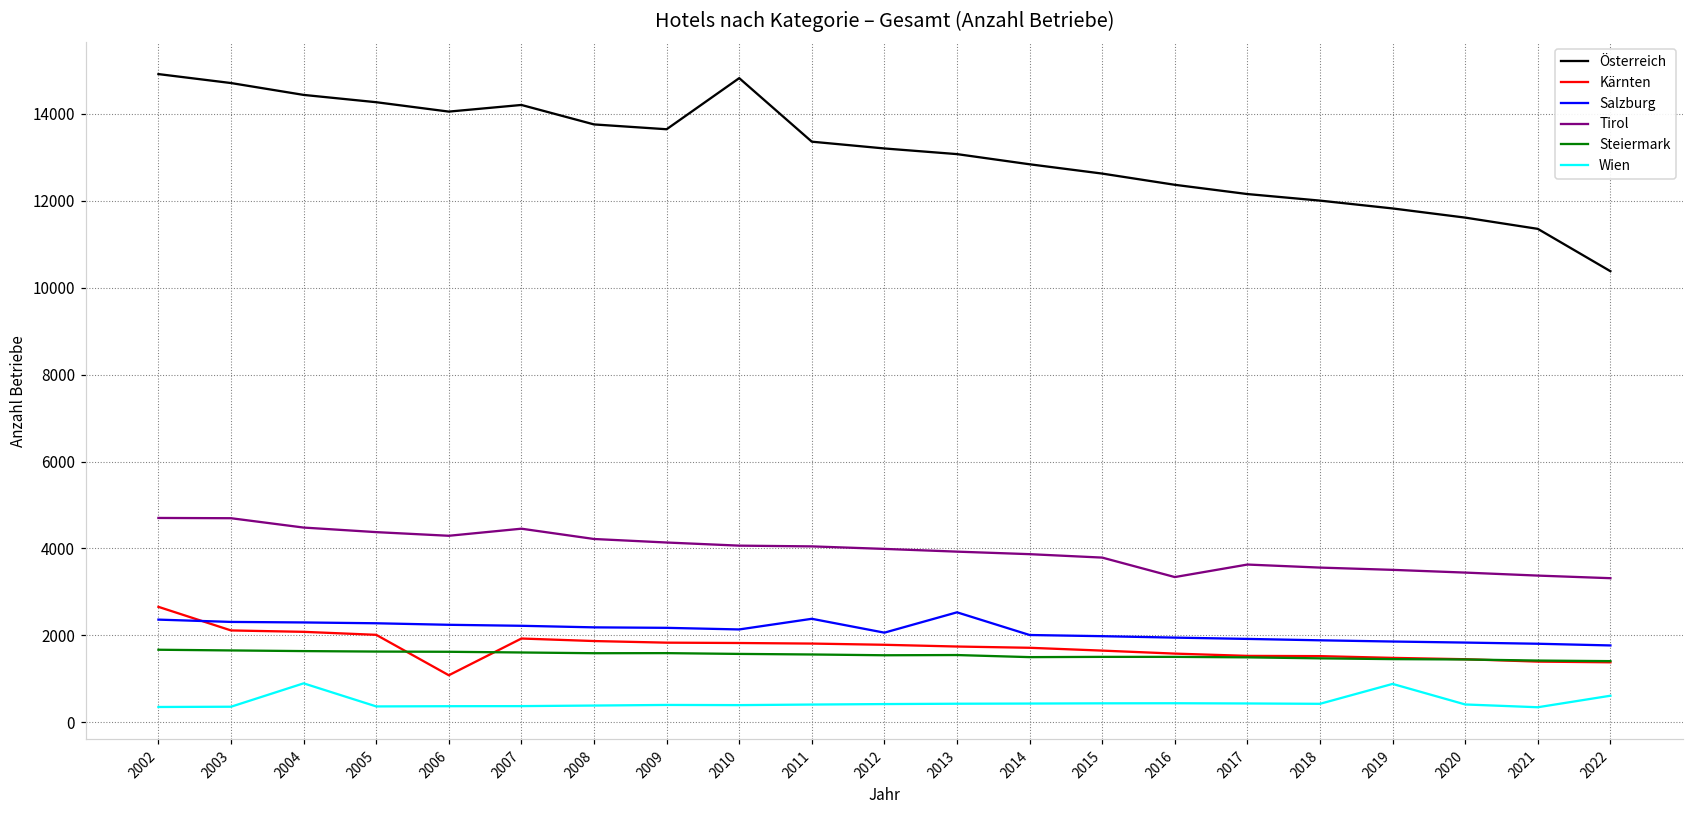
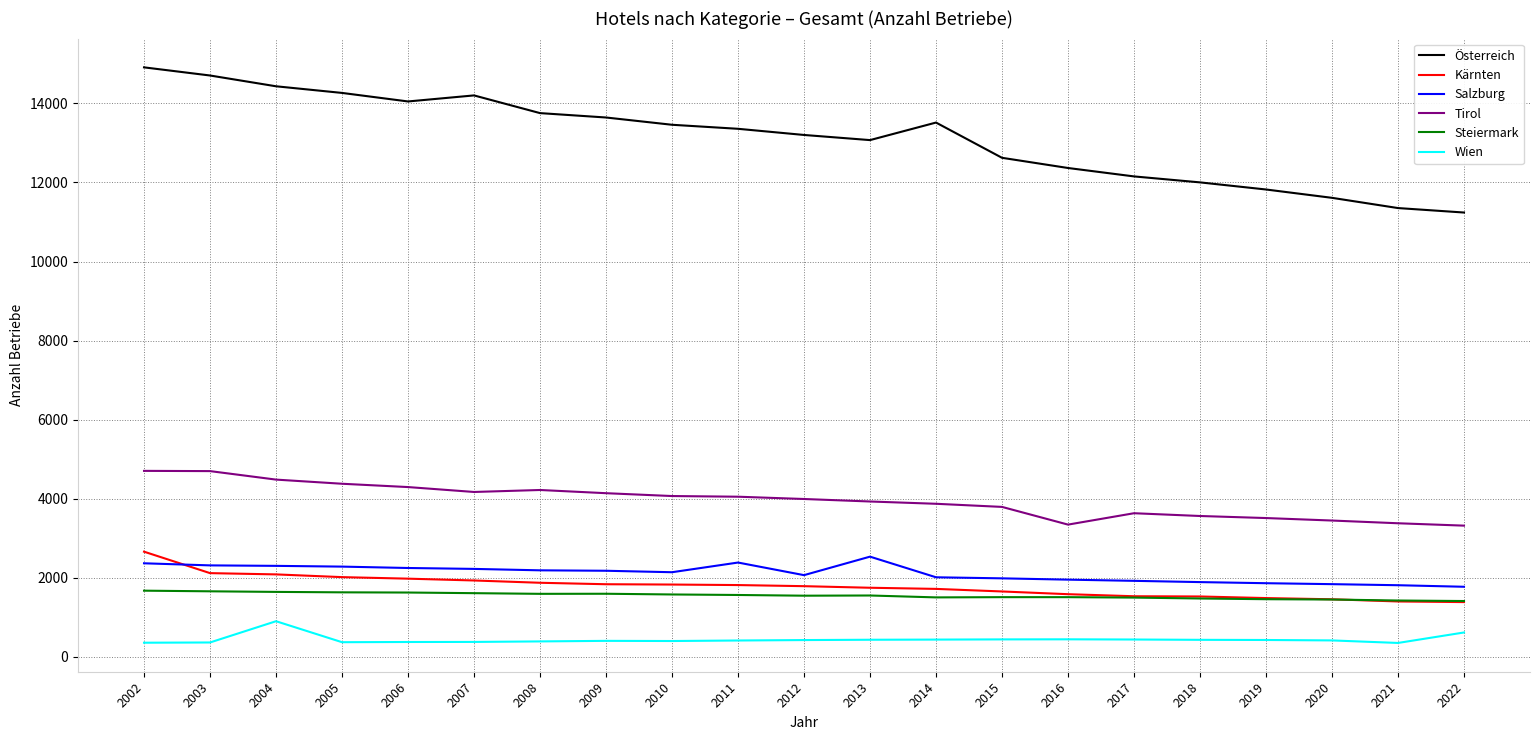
  {
    "Österreich": {
      "2002": 14900,
      "2003": 14700,
      "2004": 14400,
      "2005": 14300,
      "2006": 14100,
      "2007": 14200,
      "2008": 13800,
      "2009": 13600,
-     "2010": 14800,
+     "2010": 13500,
      "2011": 13400,
      "2012": 13200,
      "2013": 13100,
-     "2014": 12800,
+     "2014": 13500,
      "2015": 12600,
      "2016": 12400,
      "2017": 12200,
      "2018": 12000,
      "2019": 11800,
      "2020": 11600,
      "2021": 11400,
-     "2022": 10400
+     "2022": 11200
    },
    "Kärnten": {
      "2002": 2700,
      "2003": 2100,
      "2004": 2100,
      "2005": 2000,
-     "2006": 1100,
+     "2006": 2000,
      "2007": 1900,
      "2008": 1900,
      "2009": 1800,
      "2010": 1800,
      "2011": 1800,
      "2012": 1800,
      "2013": 1700,
      "2014": 1700,
      "2015": 1700,
      "2016": 1600
    },
    "Salzburg": {
      "2002": 2400,
      "2003": 2300,
      "2004": 2300,
      "2005": 2300,
      "2006": 2200,
      "2007": 2200,
      "2008": 2200,
      "2009": 2200,
      "2010": 2100,
      "2011": 2400,
      "2012": 2100,
      "2013": 2500,
      "2014": 2000,
      "2015": 2000,
      "2016": 1900,
      "2017": 1900,
      "2018": 1900,
      "2019": 1900,
      "2020": 1800,
      "2021": 1800,
      "2022": 1800
    },
    "Tirol": {
      "2002": 4700,
      "2003": 4700,
      "2004": 4500,
      "2005": 4400,
      "2006": 4300,
-     "2007": 4500,
+     "2007": 4200,
      "2008": 4200,
      "2009": 4100,
      "2010": 4100,
      "2011": 4000,
      "2012": 4000,
      "2013": 3900,
      "2014": 3900,
      "2015": 3800,
      "2016": 3300,
      "2017": 3600,
      "2018": 3600,
      "2019": 3500,
      "2020": 3400,
      "2021": 3400,
      "2022": 3300
    },
    "Steiermark": {
      "2002": 1700,
      "2003": 1700,
      "2004": 1600,
      "2005": 1600,
      "2006": 1600,
      "2007": 1600,
      "2008": 1600,
      "2009": 1600,
      "2010": 1600,
      "2011": 1600,
      "2012": 1500,
      "2013": 1500,
      "2014": 1500,
      "2015": 1500,
      "2016": 1500
    },
    "Wien": {
      "2002": 400,
      "2003": 400,
      "2004": 900,
      "2005": 400,
      "2006": 400,
      "2007": 400,
      "2008": 400,
      "2009": 400,
      "2010": 400,
      "2011": 400,
      "2012": 400,
      "2013": 400,
      "2014": 400,
      "2015": 400,
      "2016": 400,
      "2017": 400,
      "2018": 400,
-     "2019": 900,
+     "2019": 400,
      "2020": 400,
      "2021": 300,
      "2022": 600
    }
  }
